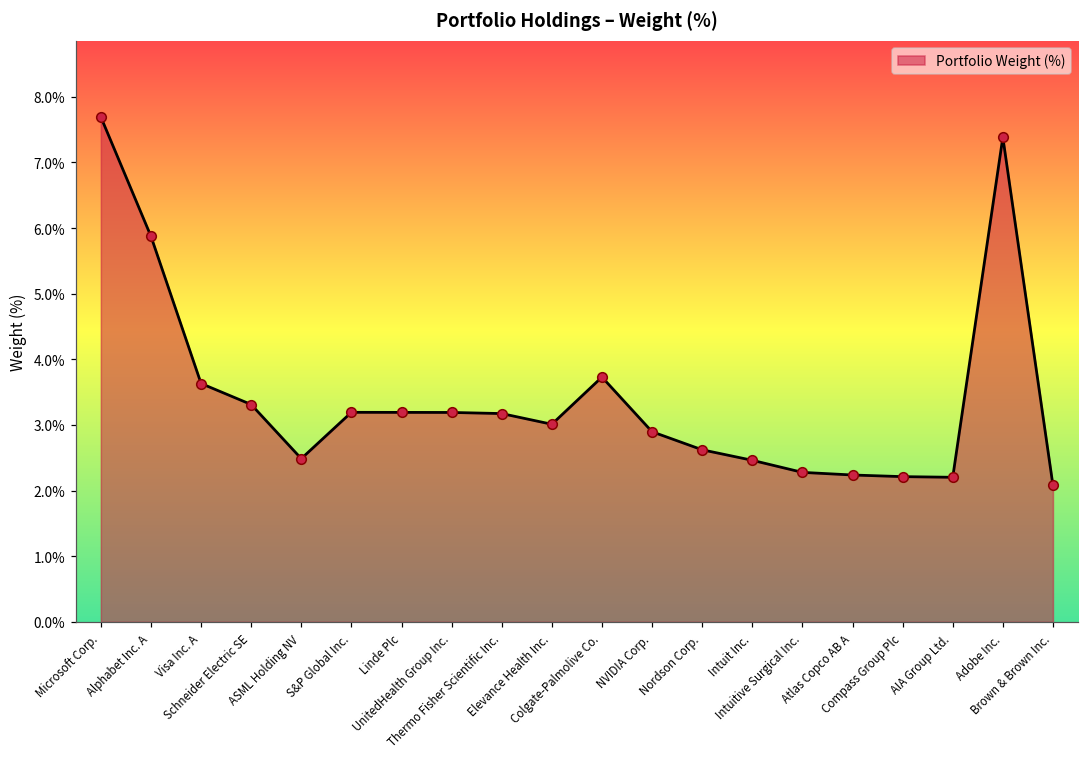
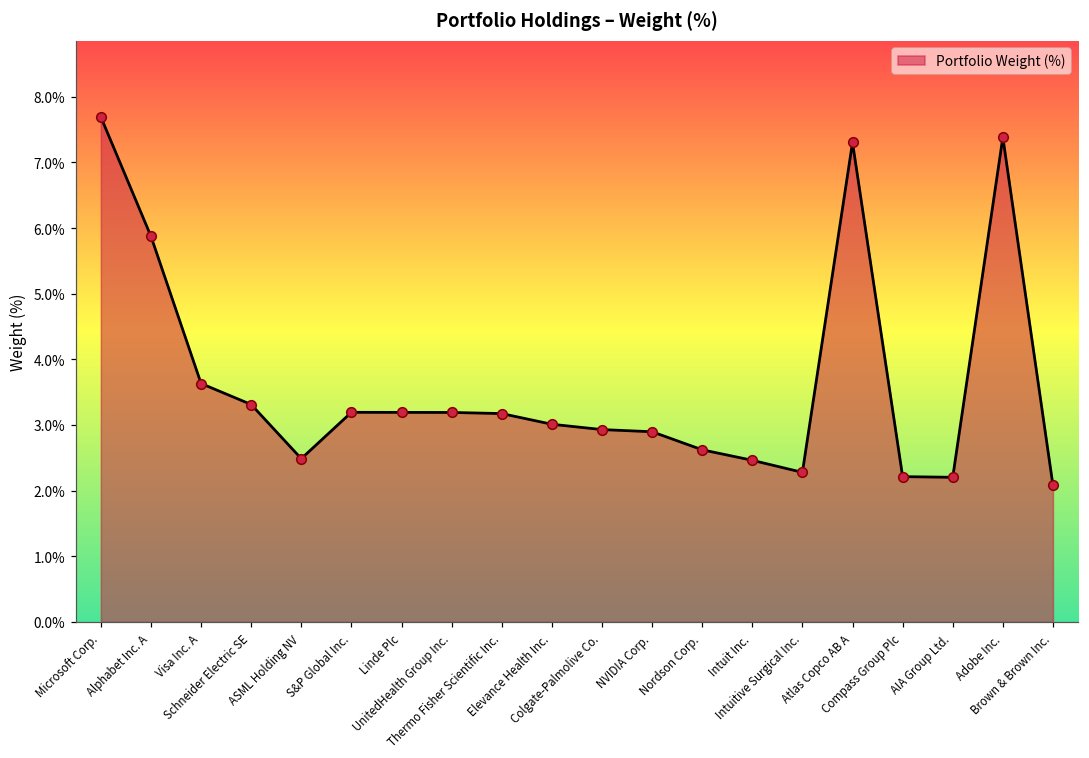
  {
    "Microsoft Corp.": "7.7%",
    "Alphabet Inc. A": "5.9%",
    "Visa Inc. A": "3.6%",
    "Schneider Electric SE": "3.3%",
    "ASML Holding NV": "2.5%",
    "S&P Global Inc.": "3.2%",
    "Linde Plc": "3.2%",
    "UnitedHealth Group Inc.": "3.2%",
    "Thermo Fisher Scientific Inc.": "3.2%",
    "Elevance Health Inc.": "3.0%",
-   "Colgate-Palmolive Co.": "3.7%",
+   "Colgate-Palmolive Co.": "2.9%",
    "NVIDIA Corp.": "2.9%",
    "Nordson Corp.": "2.6%",
    "Intuit Inc.": "2.5%",
    "Intuitive Surgical Inc.": "2.3%",
-   "Atlas Copco AB A": "2.2%",
+   "Atlas Copco AB A": "7.3%",
    "Compass Group Plc": "2.2%",
    "AIA Group Ltd.": "2.2%",
    "Adobe Inc.": "7.4%",
    "Brown & Brown Inc.": "2.1%"
  }
